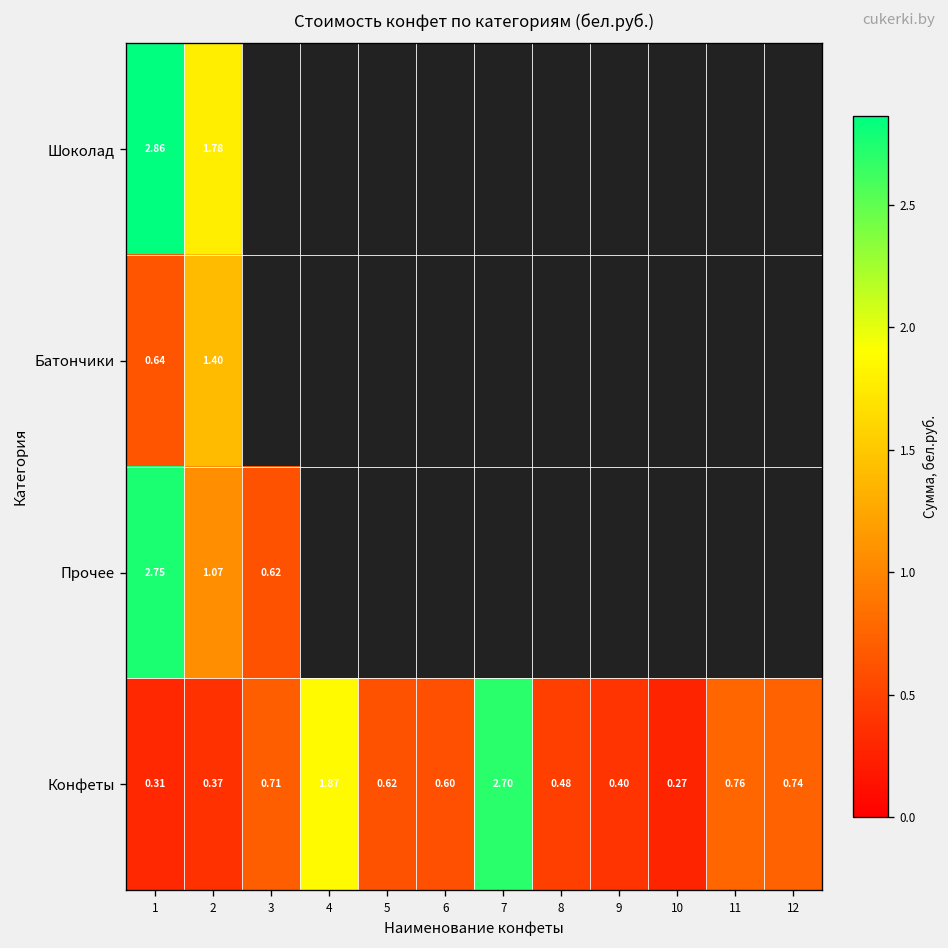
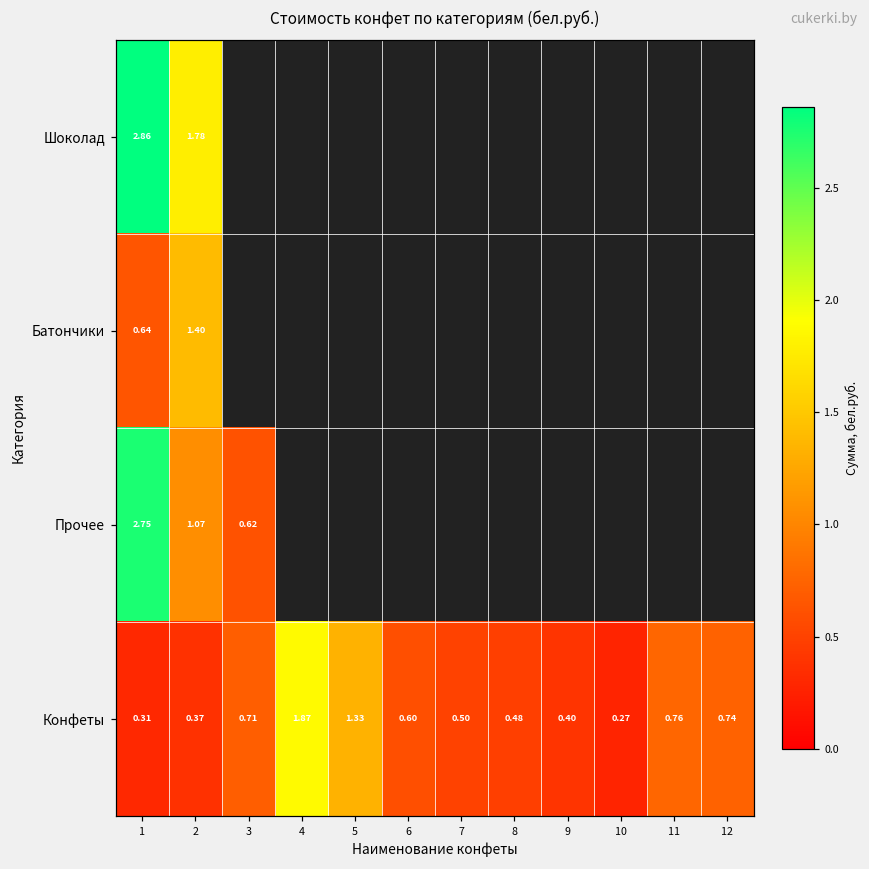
  {
    "Шоколад": {
      "1": 2.86,
      "2": 1.78
    },
    "Батончики": {
      "1": 0.64,
      "2": 1.40
    },
    "Прочее": {
      "1": 2.75,
      "2": 1.07,
      "3": 0.62
    },
    "Конфеты": {
      "1": 0.31,
      "2": 0.37,
      "3": 0.71,
      "4": 1.87,
-     "5": 0.62,
+     "5": 1.33,
      "6": 0.60,
-     "7": 2.70,
+     "7": 0.50,
      "8": 0.48,
      "9": 0.40,
      "10": 0.27,
      "11": 0.76,
      "12": 0.74
    }
  }
